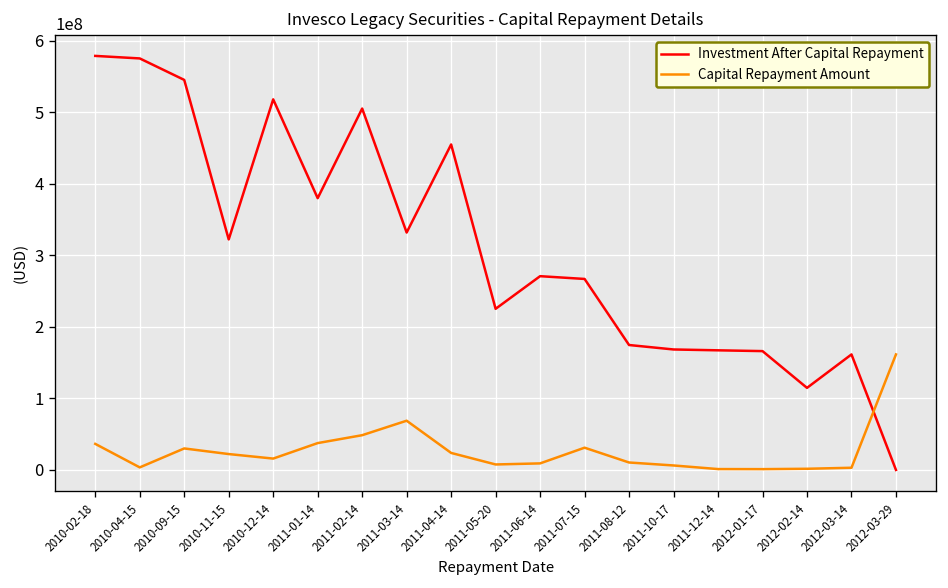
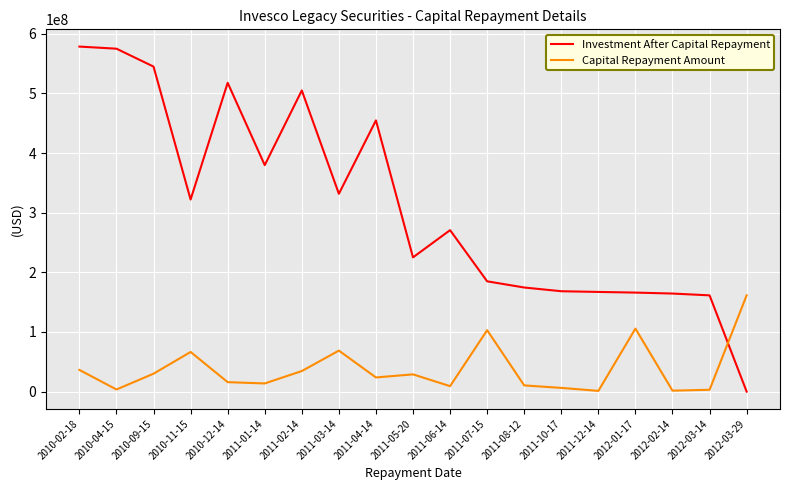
  {
    "Investment After Capital Repayment": {
      "2010-02-18": 580000000,
      "2010-04-15": 570000000,
      "2010-09-15": 540000000,
      "2010-11-15": 320000000,
      "2010-12-14": 520000000,
      "2011-01-14": 380000000,
      "2011-02-14": 500000000,
      "2011-03-14": 330000000,
      "2011-04-14": 450000000,
      "2011-05-20": 230000000,
      "2011-06-14": 270000000,
-     "2011-07-15": 270000000,
+     "2011-07-15": 180000000,
      "2011-08-12": 170000000,
      "2011-10-17": 170000000,
      "2011-12-14": 170000000,
      "2012-01-17": 170000000,
-     "2012-02-14": 110000000,
+     "2012-02-14": 160000000,
      "2012-03-14": 160000000,
      "2012-03-29": 0
    },
    "Capital Repayment Amount": {
      "2010-02-18": 40000000,
      "2010-04-15": 0,
      "2010-09-15": 30000000,
-     "2010-11-15": 20000000,
+     "2010-11-15": 70000000,
      "2010-12-14": 20000000,
-     "2011-01-14": 40000000,
-     "2011-02-14": 50000000,
+     "2011-01-14": 10000000,
+     "2011-02-14": 30000000,
      "2011-03-14": 70000000,
      "2011-04-14": 20000000,
-     "2011-05-20": 10000000,
+     "2011-05-20": 30000000,
      "2011-06-14": 10000000,
-     "2011-07-15": 30000000,
+     "2011-07-15": 100000000,
      "2011-08-12": 10000000,
      "2011-10-17": 10000000,
      "2011-12-14": 0,
-     "2012-01-17": 0,
+     "2012-01-17": 110000000,
      "2012-02-14": 0,
      "2012-03-14": 0,
      "2012-03-29": 160000000
    }
  }
